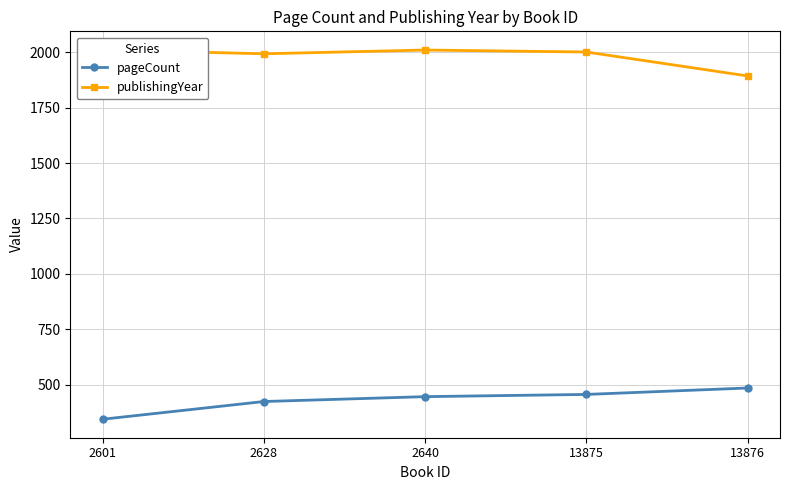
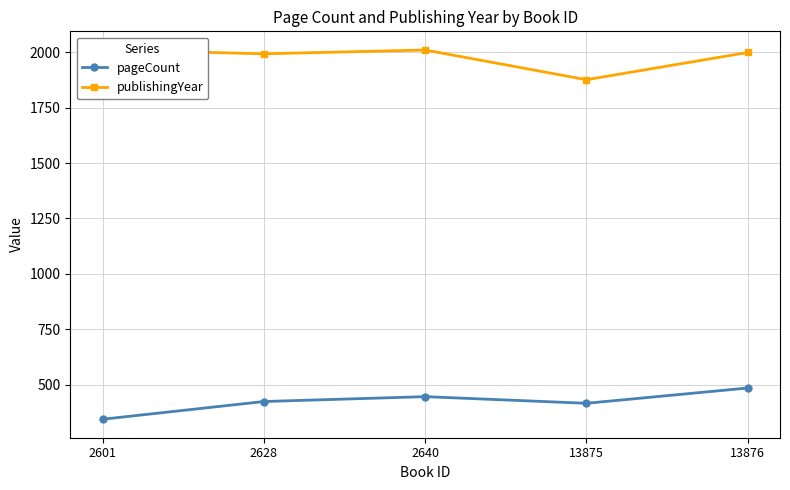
  {
    "pageCount": {
      "2601": 340,
      "2628": 420,
      "2640": 450,
-     "13875": 460,
+     "13875": 420,
      "13876": 490
    },
    "publishingYear": {
      "2628": 1990,
      "2640": 2010,
-     "13875": 2000,
-     "13876": 1890
+     "13875": 1880,
+     "13876": 2000
    }
  }
